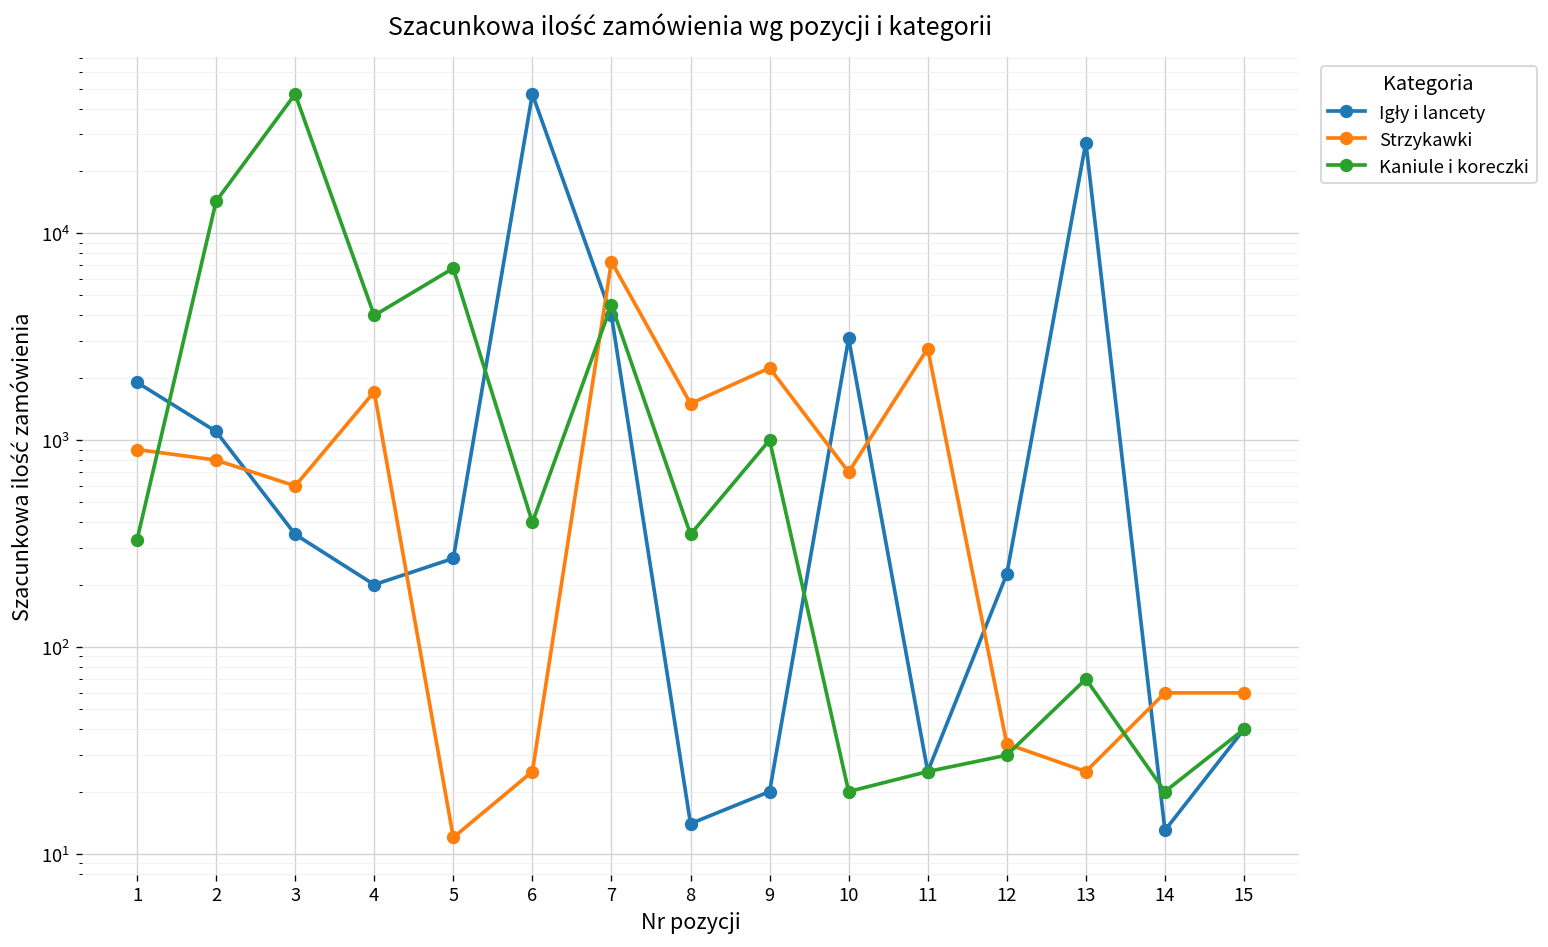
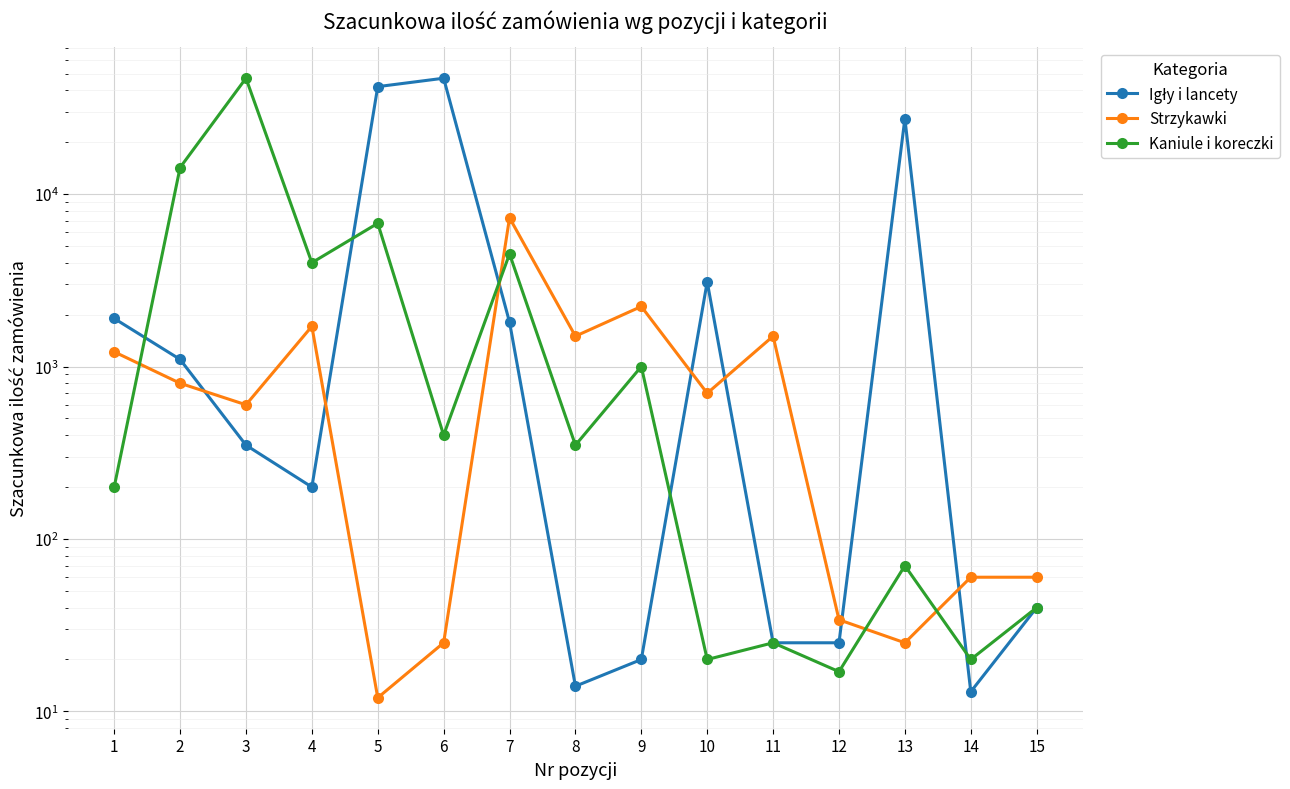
  {
    "Igły i lancety": {
      "1": 1900,
      "2": 1100,
      "3": 350,
      "4": 200,
-     "5": 270,
+     "5": 42000,
      "6": 47000,
-     "7": 4000,
+     "7": 1800,
      "8": 14,
      "9": 20,
      "10": 3100,
-     "12": 230,
+     "12": 25,
      "13": 27000,
      "14": 13
    },
    "Strzykawki": {
-     "1": 900,
+     "1": 1200,
      "2": 800,
      "3": 600,
      "4": 1700,
      "5": 12,
      "6": 25,
      "7": 7300,
      "8": 1500,
      "9": 2200,
      "10": 700,
-     "11": 2800,
+     "11": 1500,
      "12": 34,
      "13": 25,
      "14": 60,
      "15": 60
    },
    "Kaniule i koreczki": {
-     "1": 330,
+     "1": 200,
      "2": 14000,
      "3": 47000,
      "4": 4000,
      "5": 6800,
      "6": 400,
      "7": 4500,
      "8": 350,
      "9": 1000,
      "10": 20,
-     "12": 30,
+     "12": 17,
      "13": 70,
      "14": 20
    }
  }
